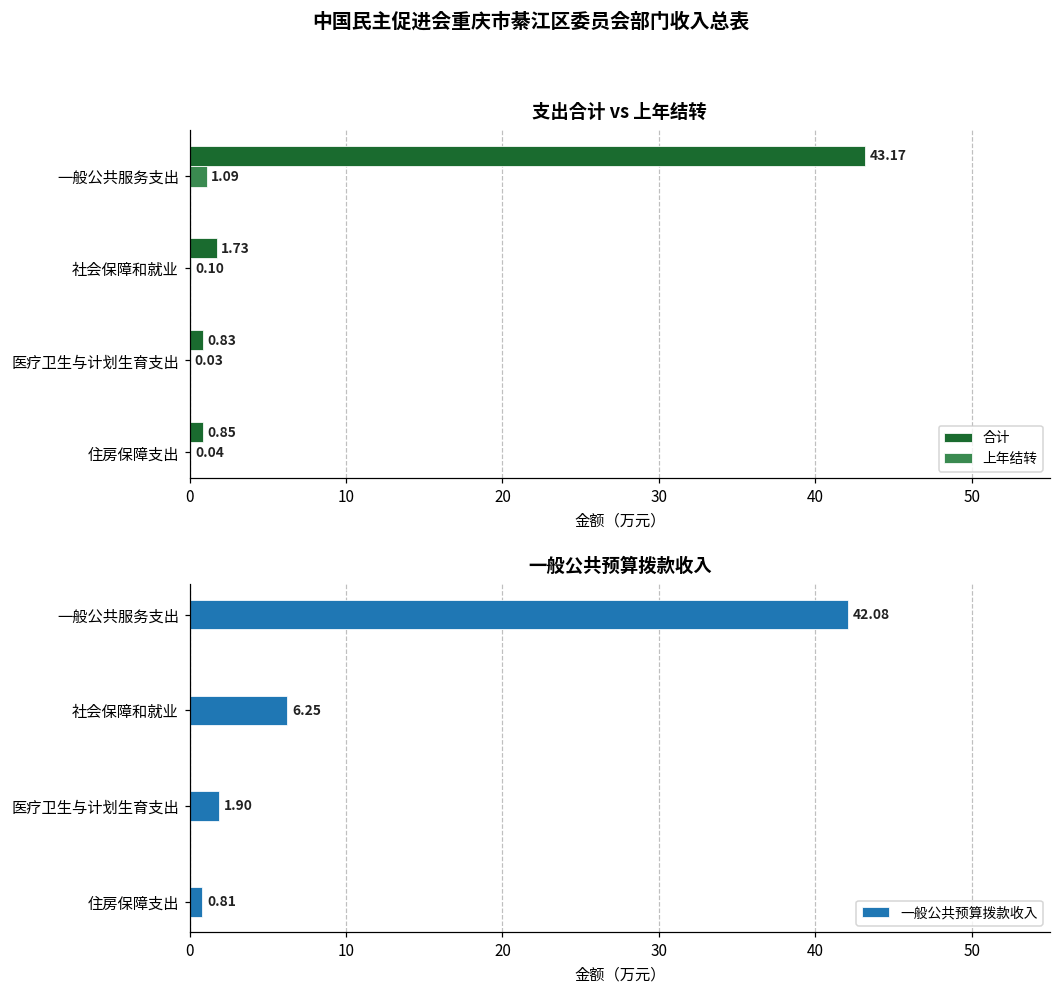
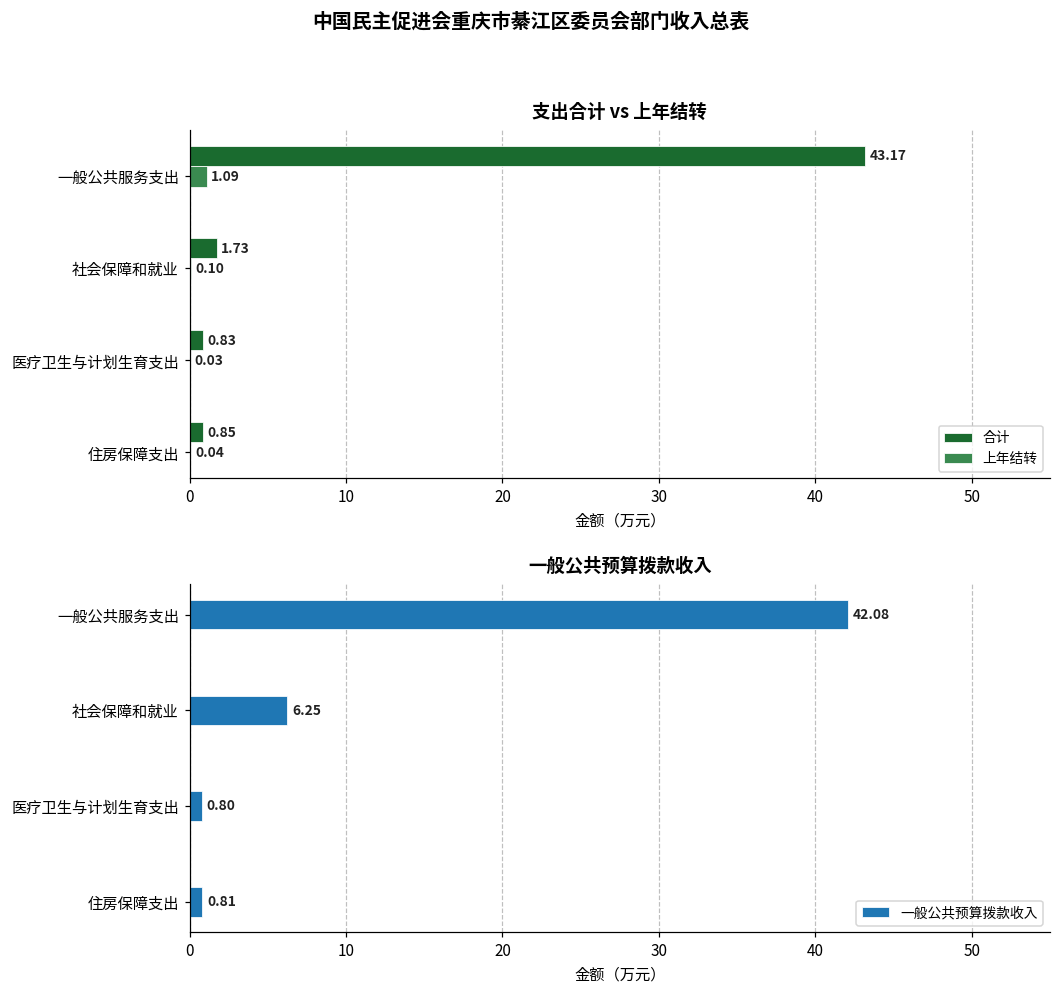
  {
    "一般公共预算拨款收入": {
      "一般公共服务支出": 42.08,
      "社会保障和就业": 6.25,
-     "医疗卫生与计划生育支出": 1.90,
+     "医疗卫生与计划生育支出": 0.80,
      "住房保障支出": 0.81
    }
  }
